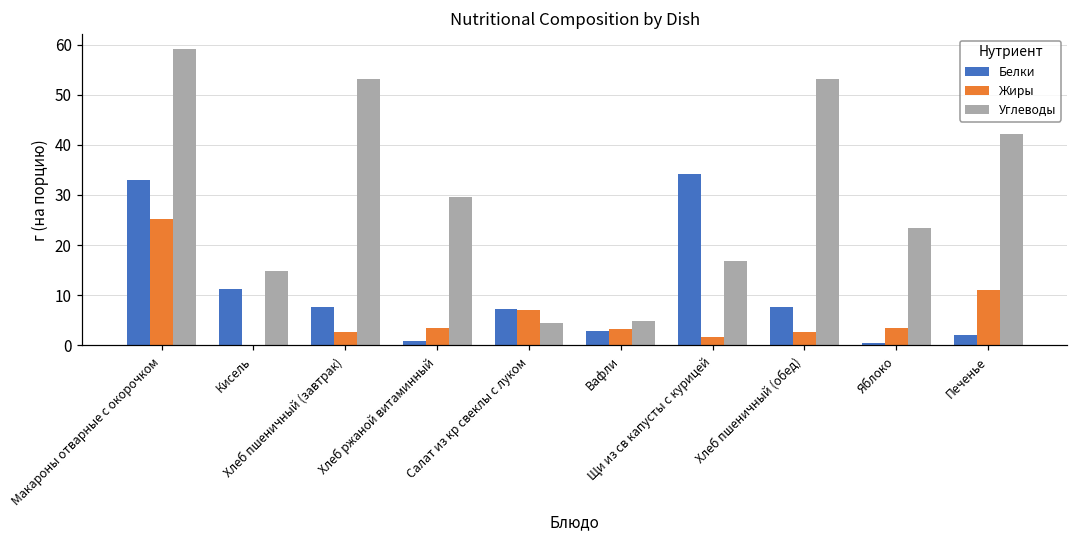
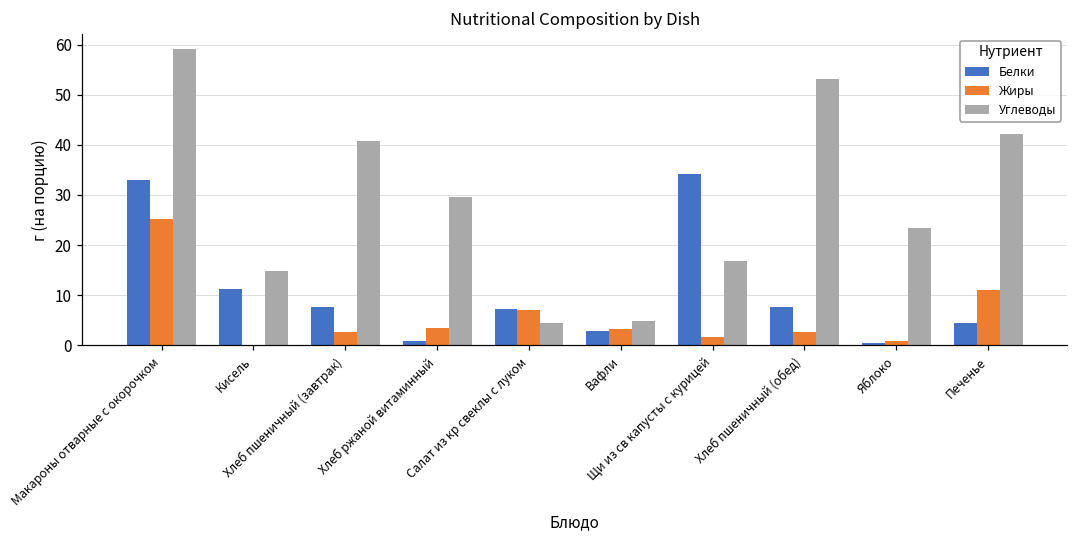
  {
    "Белки": {
      "Макароны отварные с окорочком": 33,
      "Кисель": 11,
      "Хлеб пшеничный (завтрак)": 8,
      "Хлеб ржаной витаминный": 1,
      "Салат из кр свеклы с луком": 7,
      "Вафли": 3,
      "Щи из св капусты с курицей": 34,
      "Хлеб пшеничный (обед)": 8,
-     "Печенье": 2
+     "Печенье": 5
    },
    "Жиры": {
      "Макароны отварные с окорочком": 25,
      "Кисель": 0,
      "Хлеб пшеничный (завтрак)": 3,
      "Хлеб ржаной витаминный": 3,
      "Салат из кр свеклы с луком": 7,
      "Вафли": 3,
      "Щи из св капусты с курицей": 2,
      "Хлеб пшеничный (обед)": 3,
-     "Яблоко": 4,
+     "Яблоко": 1,
      "Печенье": 11
    },
    "Углеводы": {
      "Макароны отварные с окорочком": 59,
      "Кисель": 15,
-     "Хлеб пшеничный (завтрак)": 53,
+     "Хлеб пшеничный (завтрак)": 41,
      "Хлеб ржаной витаминный": 30,
      "Салат из кр свеклы с луком": 4,
      "Вафли": 5,
      "Щи из св капусты с курицей": 17,
      "Хлеб пшеничный (обед)": 53,
      "Яблоко": 24,
      "Печенье": 42
    }
  }
